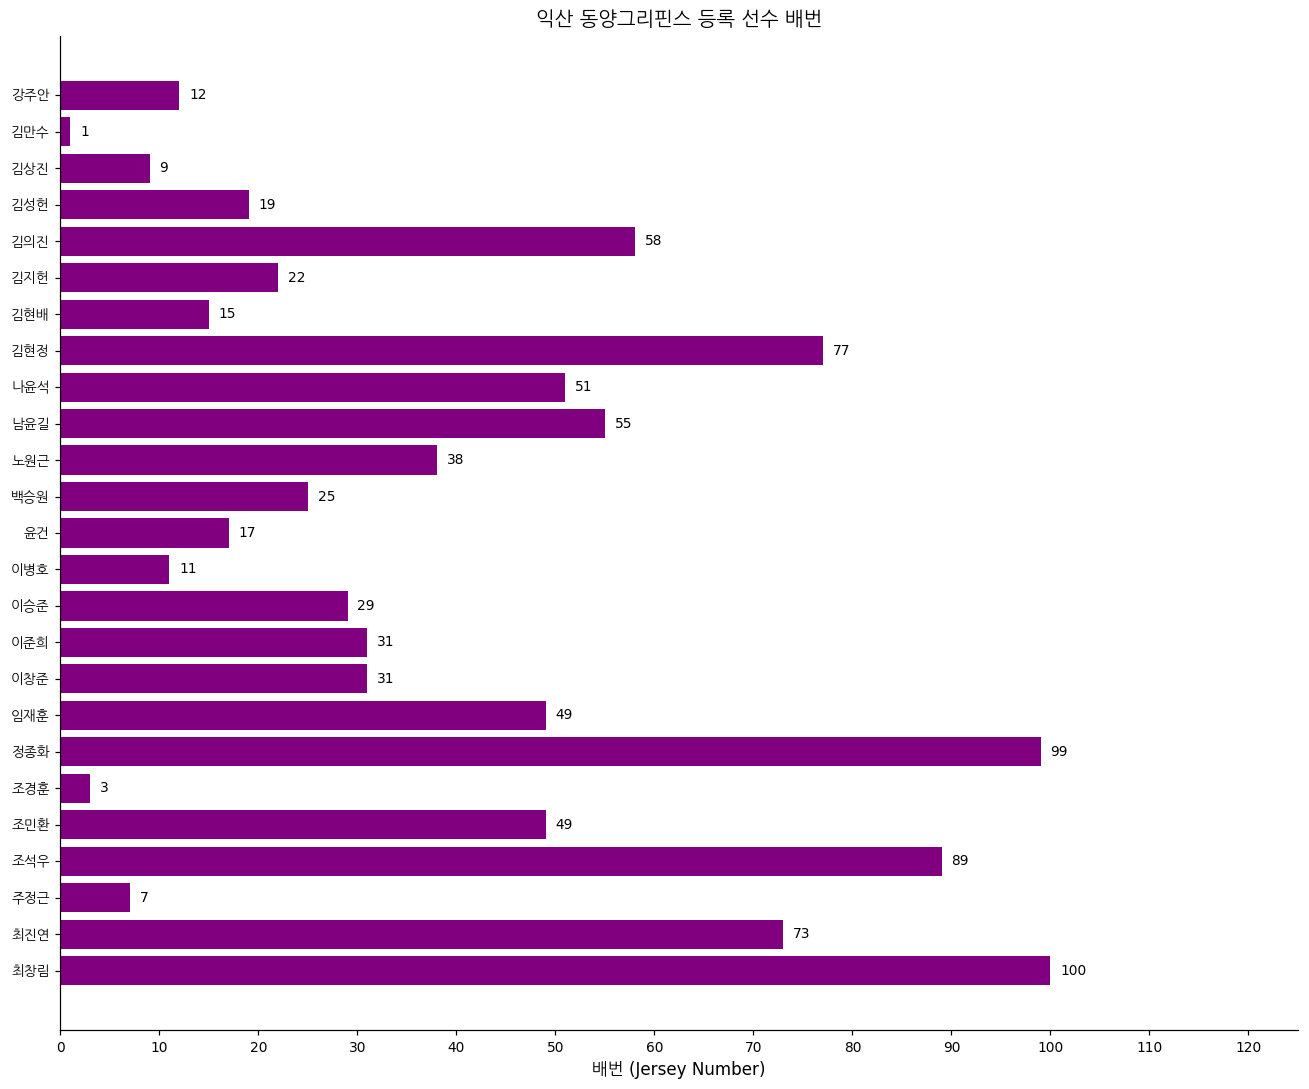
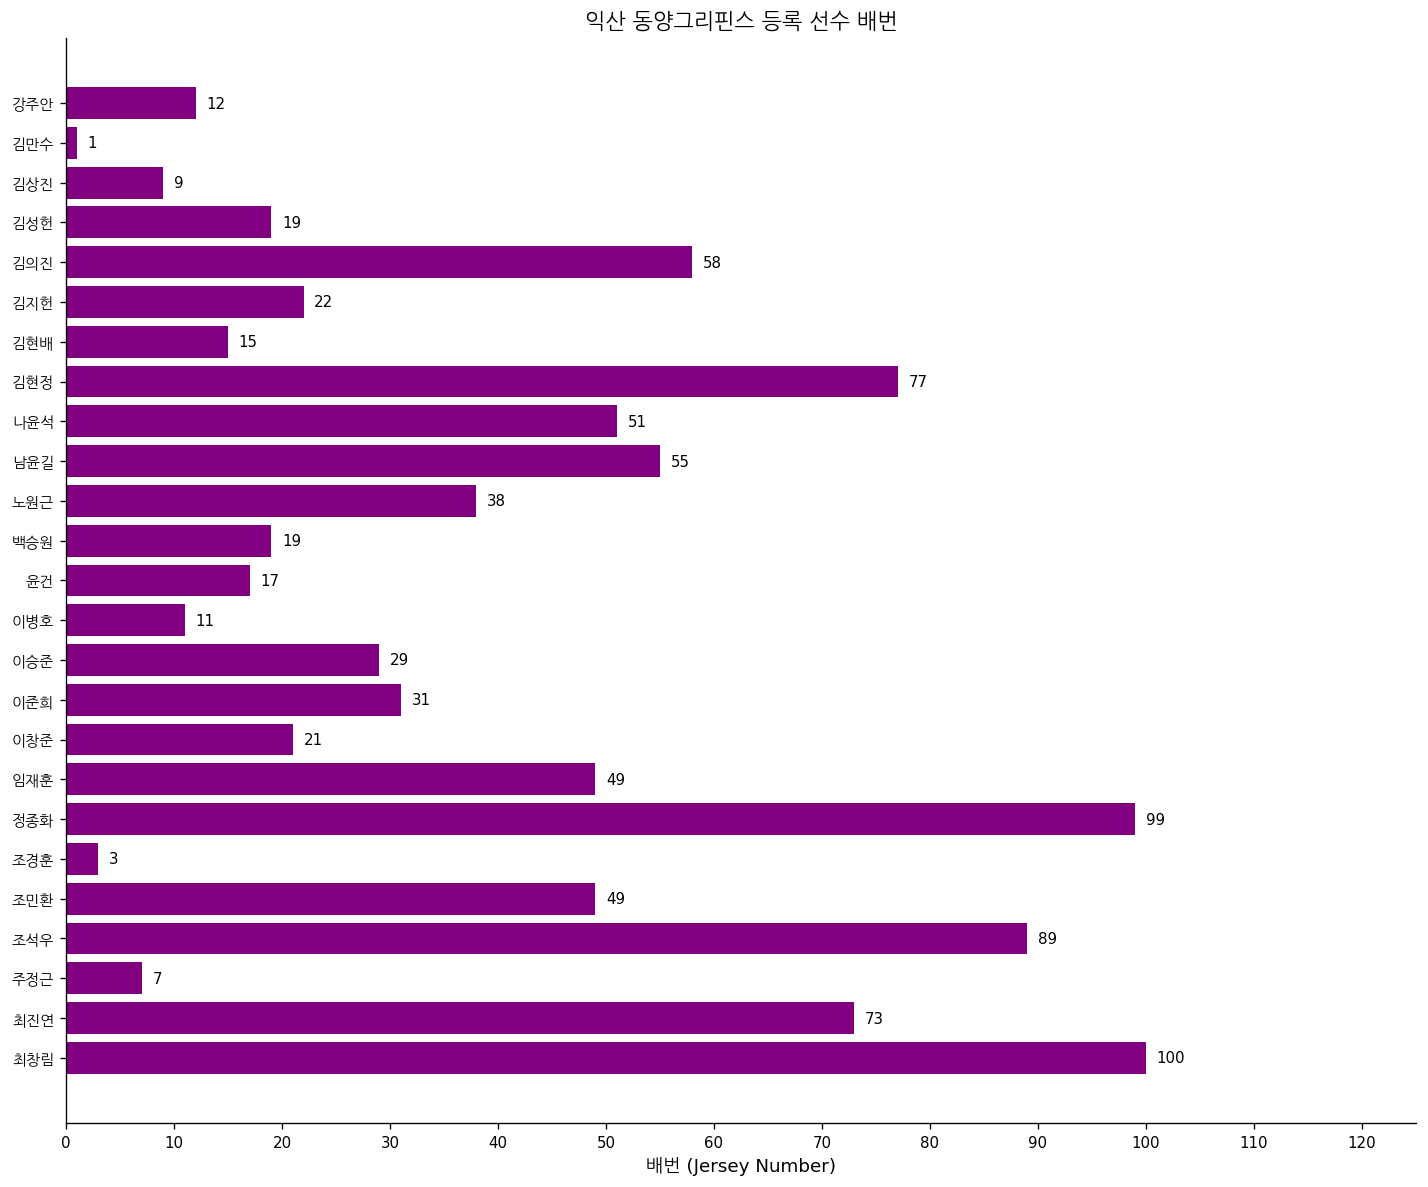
  {
    "강주안": 12,
    "김만수": 1,
    "김상진": 9,
    "김성헌": 19,
    "김의진": 58,
    "김지헌": 22,
    "김현배": 15,
    "김현정": 77,
    "나윤석": 51,
    "남윤길": 55,
    "노원근": 38,
-   "백승원": 25,
+   "백승원": 19,
    "윤건": 17,
    "이병호": 11,
    "이승준": 29,
    "이준희": 31,
-   "이창준": 31,
+   "이창준": 21,
    "임재훈": 49,
    "정종화": 99,
    "조경훈": 3,
    "조민환": 49,
    "조석우": 89,
    "주정근": 7,
    "최진연": 73,
    "최창림": 100
  }
